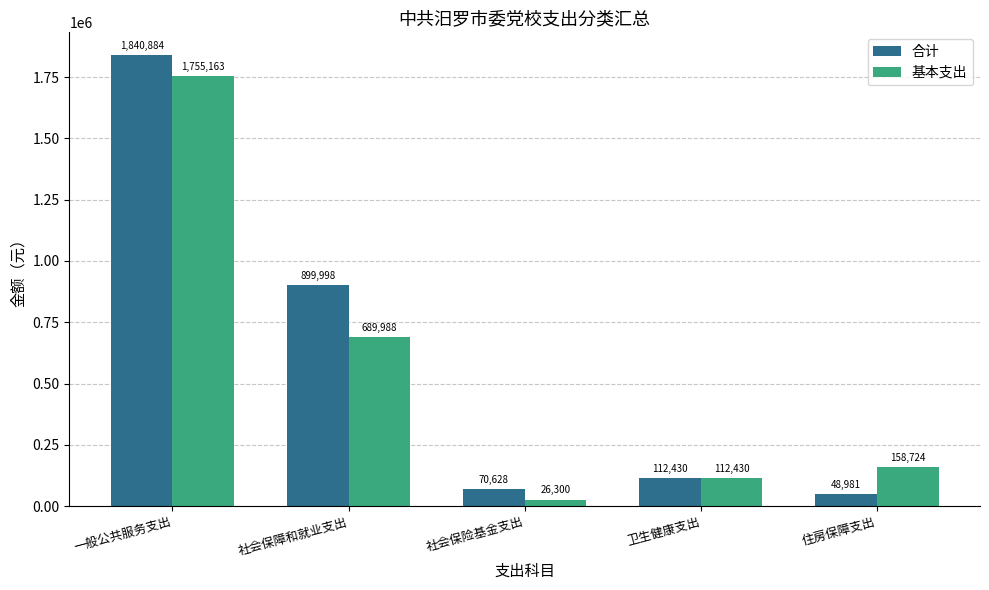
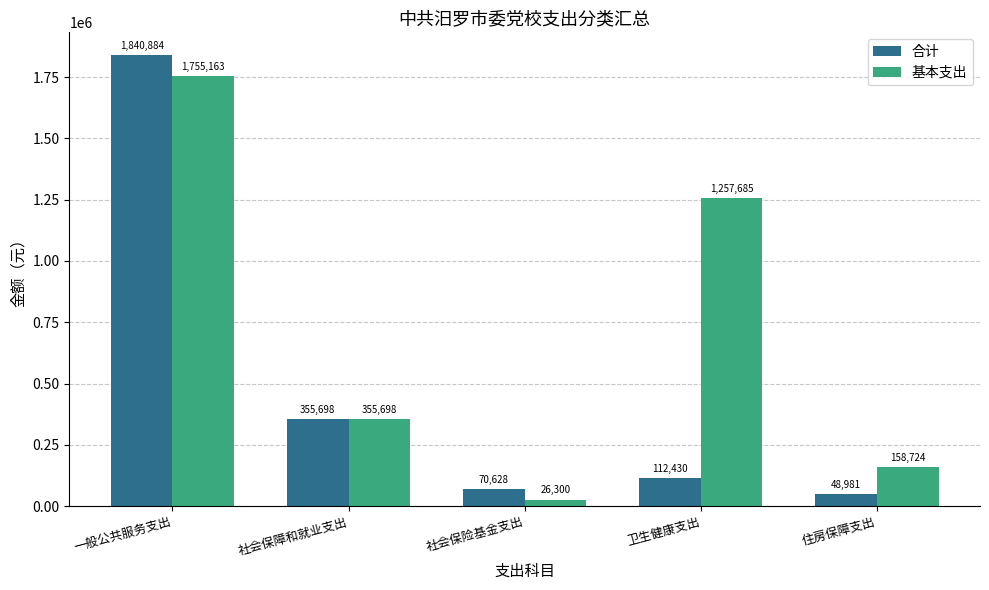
  {
    "合计": {
      "一般公共服务支出": "1,840,884",
-     "社会保障和就业支出": "899,998",
+     "社会保障和就业支出": "355,698",
      "社会保险基金支出": "70,628",
      "卫生健康支出": "112,430",
      "住房保障支出": "48,981"
    },
    "基本支出": {
      "一般公共服务支出": "1,755,163",
-     "社会保障和就业支出": "689,988",
+     "社会保障和就业支出": "355,698",
      "社会保险基金支出": "26,300",
-     "卫生健康支出": "112,430",
+     "卫生健康支出": "1,257,685",
      "住房保障支出": "158,724"
    }
  }
